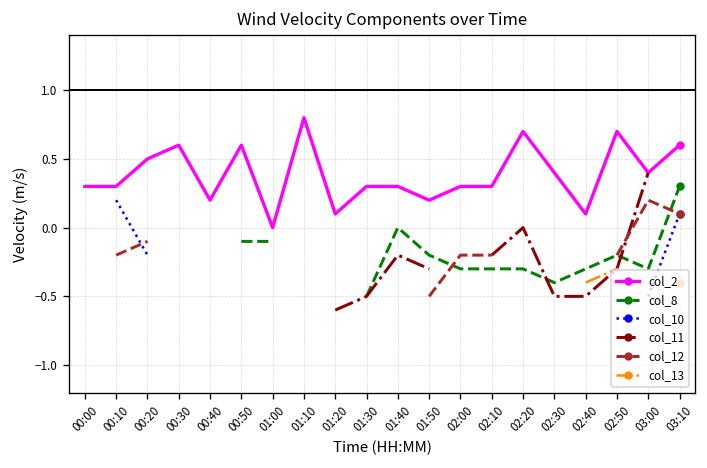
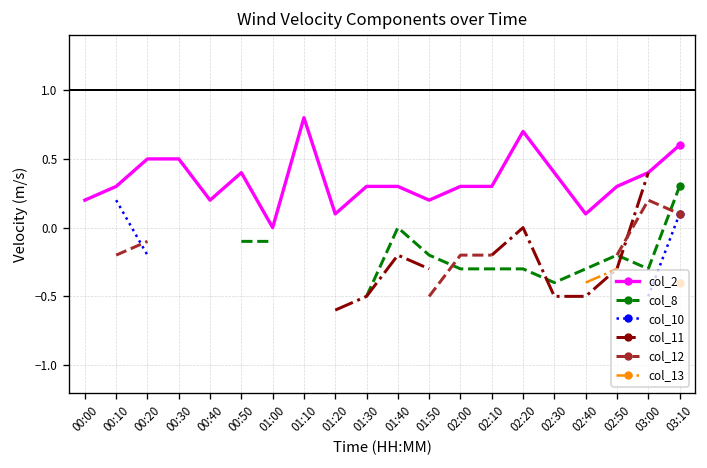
  {
    "col_2": {
-     "00:00": 0.3,
+     "00:00": 0.2,
      "00:20": 0.5,
-     "00:30": 0.6,
+     "00:30": 0.5,
      "00:40": 0.2,
-     "00:50": 0.6,
+     "00:50": 0.4,
      "01:00": 0.0,
      "01:10": 0.8,
      "01:20": 0.1,
      "01:30": 0.3,
      "01:40": 0.3,
      "01:50": 0.2,
      "02:00": 0.3,
      "02:10": 0.3,
      "02:20": 0.7,
      "02:30": 0.4,
      "02:40": 0.1,
-     "02:50": 0.7,
+     "02:50": 0.3,
      "03:10": 0.6
    },
    "col_8": {
      "00:30": 0.3,
      "00:50": -0.1,
      "01:00": -0.1,
      "01:40": 0.0,
      "01:50": -0.2,
      "02:00": -0.3,
      "02:10": -0.3,
      "02:20": -0.3,
      "02:30": -0.4,
      "02:40": -0.3,
      "03:00": -0.3,
      "03:10": 0.3
    },
    "col_10": {
      "00:10": 0.2,
      "00:20": -0.2,
      "00:40": -0.2,
      "01:40": 0.1,
      "02:00": 0.0,
      "02:20": 0.8
    },
    "col_11": {
      "01:20": -0.6,
      "01:40": -0.2,
      "01:50": -0.3,
      "02:20": 0.0,
      "02:30": -0.5,
      "02:40": -0.5
    },
    "col_12": {
      "00:10": -0.2,
      "00:20": -0.1,
      "00:40": -0.3,
      "01:30": -0.6,
      "01:50": -0.5,
      "02:00": -0.2,
      "03:00": 0.2
    },
    "col_13": {
      "01:40": -0.4,
      "02:40": -0.4
    }
  }
